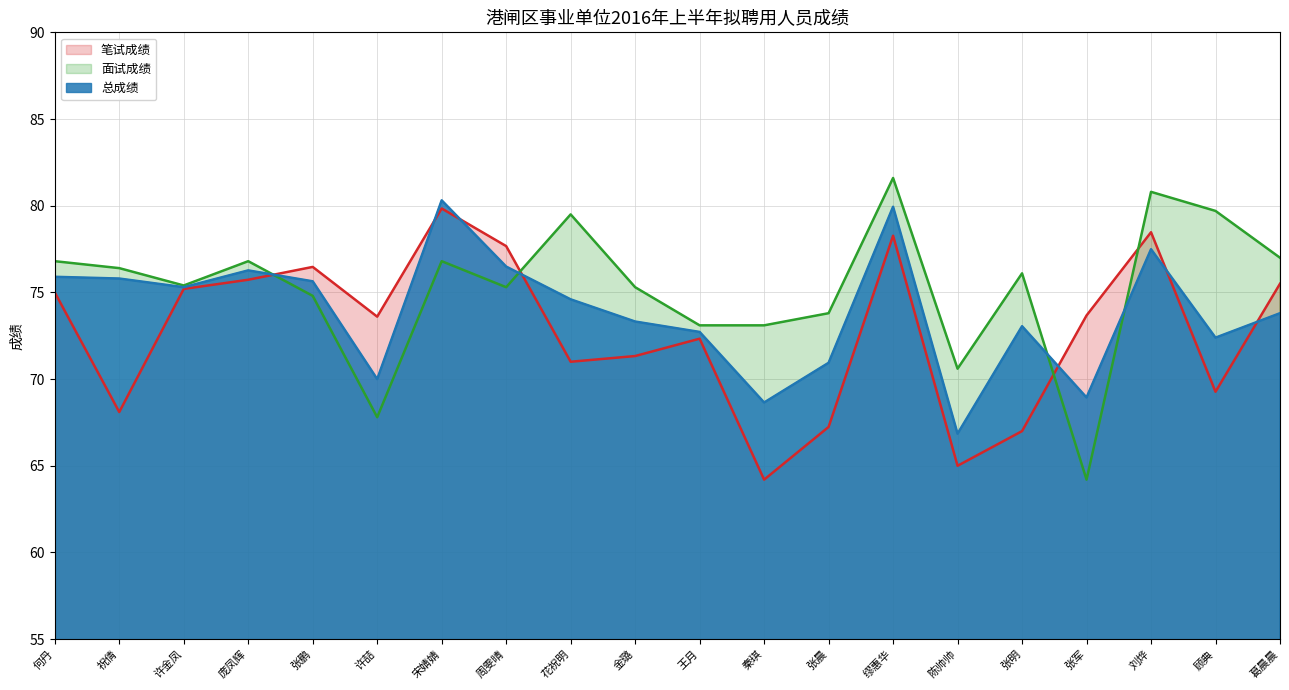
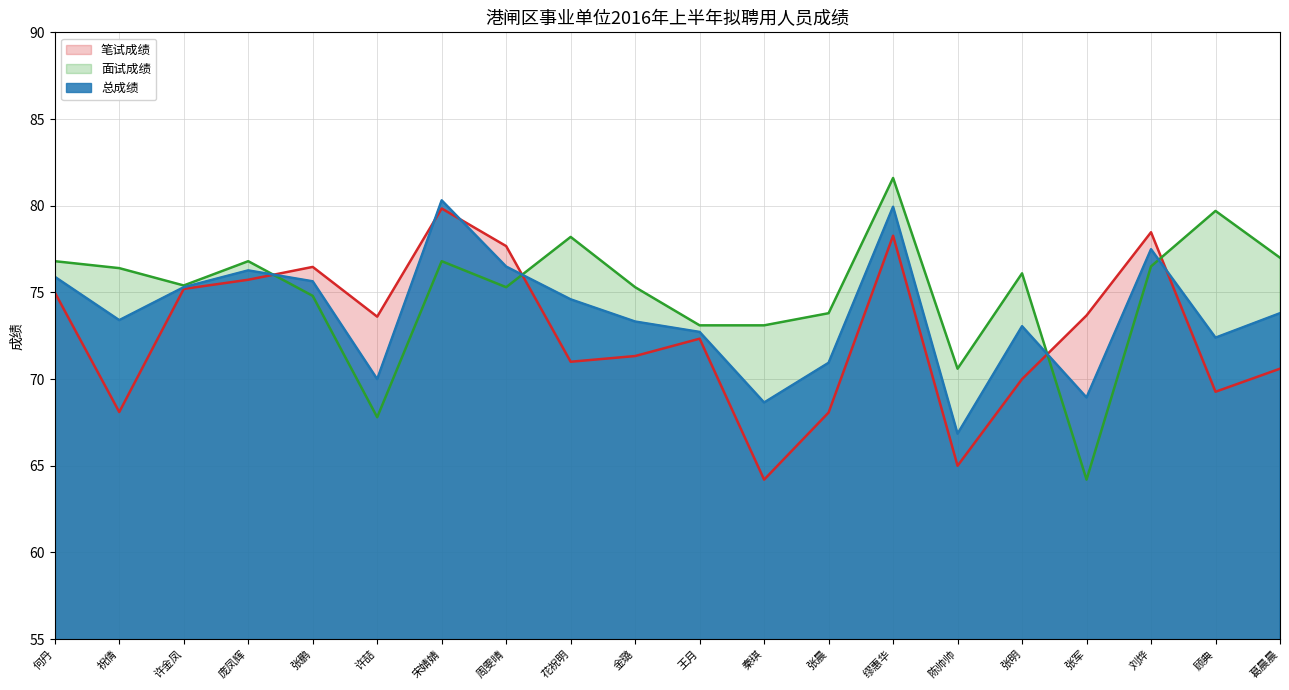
  {
    "笔试成绩": {
      "何丹": 75.0,
      "祝倩": 68.1,
      "庞凤辉": 75.7,
      "张鹏": 76.5,
      "许喆": 73.6,
      "宋婧婧": 79.8,
      "周雯晴": 77.7,
      "花祝明": 71.0,
      "金璐": 71.3,
      "王月": 72.3,
      "秦琪": 64.2,
-     "张晨": 67.2,
+     "张晨": 68.1,
      "缪惠华": 78.3,
      "陈帅帅": 65.0,
-     "张明": 67,
+     "张明": 70,
      "张军": 73.7,
      "刘烨": 78.5,
      "顾典": 69.3,
-     "葛晨晨": 75.5
+     "葛晨晨": 70.6
    },
    "面试成绩": {
      "何丹": 76.8,
      "祝倩": 76.4,
      "庞凤辉": 76.8,
      "张鹏": 74.8,
      "许喆": 67.8,
      "宋婧婧": 76.8,
      "周雯晴": 75.3,
-     "花祝明": 79.5,
+     "花祝明": 78.2,
      "金璐": 75.3,
      "王月": 73.1,
      "秦琪": 73.1,
      "张晨": 73.8,
      "缪惠华": 81.6,
      "陈帅帅": 70.6,
      "张明": 76.1,
      "张军": 64.2,
-     "刘烨": 80.8,
+     "刘烨": 76.5,
      "顾典": 79.7,
      "葛晨晨": 77.0
    },
    "总成绩": {
      "何丹": 75.9,
-     "祝倩": 75.8,
+     "祝倩": 73.4,
      "庞凤辉": 76.3,
      "张鹏": 75.6,
      "许喆": 70.0,
      "宋婧婧": 80.3,
      "周雯晴": 76.5,
      "花祝明": 74.6,
      "金璐": 73.3,
      "王月": 72.7,
      "秦琪": 68.7,
      "张晨": 70.9,
      "缪惠华": 79.9,
      "陈帅帅": 66.9,
      "张明": 73.1,
      "张军": 68.9,
      "刘烨": 77.5,
      "顾典": 72.4,
      "葛晨晨": 73.8
    }
  }
